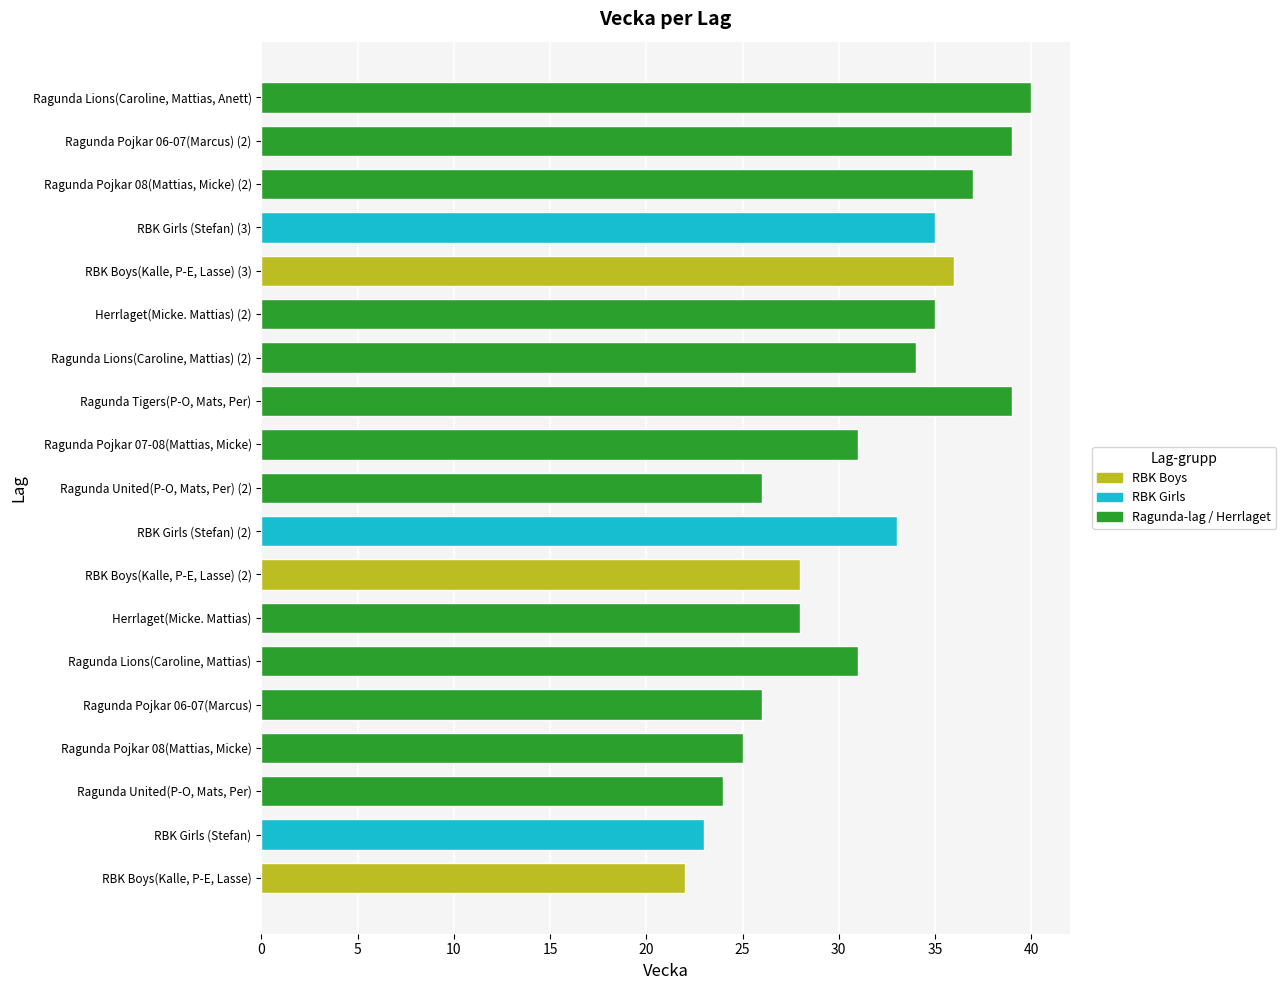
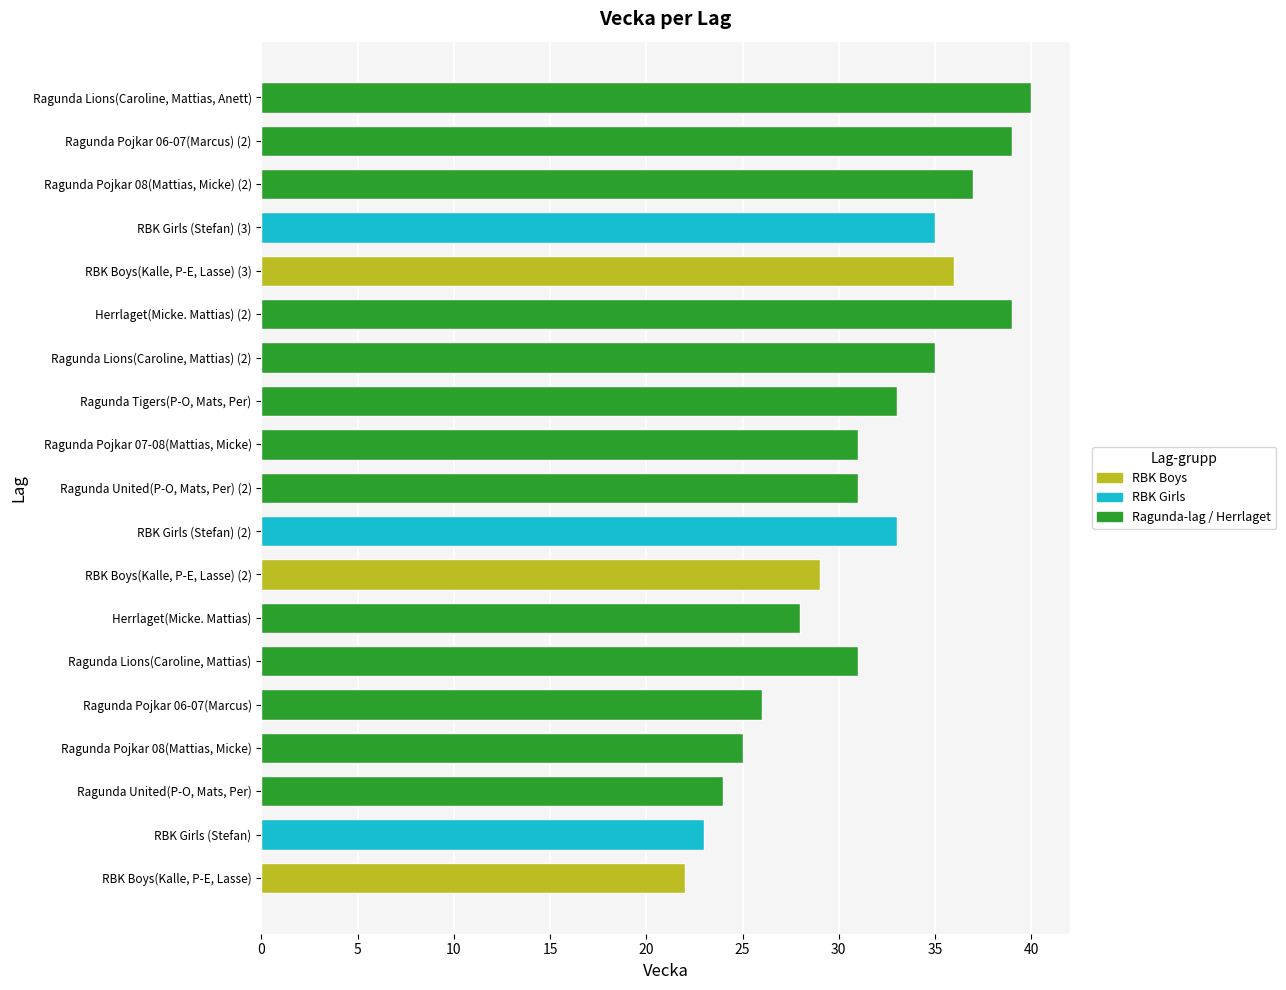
  {
    "Ragunda Lions(Caroline, Mattias, Anett)": 40,
    "Ragunda Pojkar 06-07(Marcus) (2)": 39,
    "Ragunda Pojkar 08(Mattias, Micke) (2)": 37,
    "RBK Girls (Stefan) (3)": 35,
    "RBK Boys(Kalle, P-E, Lasse) (3)": 36,
-   "Herrlaget(Micke. Mattias) (2)": 35,
-   "Ragunda Lions(Caroline, Mattias) (2)": 34,
-   "Ragunda Tigers(P-O, Mats, Per)": 39,
+   "Herrlaget(Micke. Mattias) (2)": 39,
+   "Ragunda Lions(Caroline, Mattias) (2)": 35,
+   "Ragunda Tigers(P-O, Mats, Per)": 33,
    "Ragunda Pojkar 07-08(Mattias, Micke)": 31,
-   "Ragunda United(P-O, Mats, Per) (2)": 26,
+   "Ragunda United(P-O, Mats, Per) (2)": 31,
    "RBK Girls (Stefan) (2)": 33,
-   "RBK Boys(Kalle, P-E, Lasse) (2)": 28,
+   "RBK Boys(Kalle, P-E, Lasse) (2)": 29,
    "Herrlaget(Micke. Mattias)": 28,
    "Ragunda Lions(Caroline, Mattias)": 31,
    "Ragunda Pojkar 06-07(Marcus)": 26,
    "Ragunda Pojkar 08(Mattias, Micke)": 25,
    "Ragunda United(P-O, Mats, Per)": 24,
    "RBK Girls (Stefan)": 23,
    "RBK Boys(Kalle, P-E, Lasse)": 22
  }
